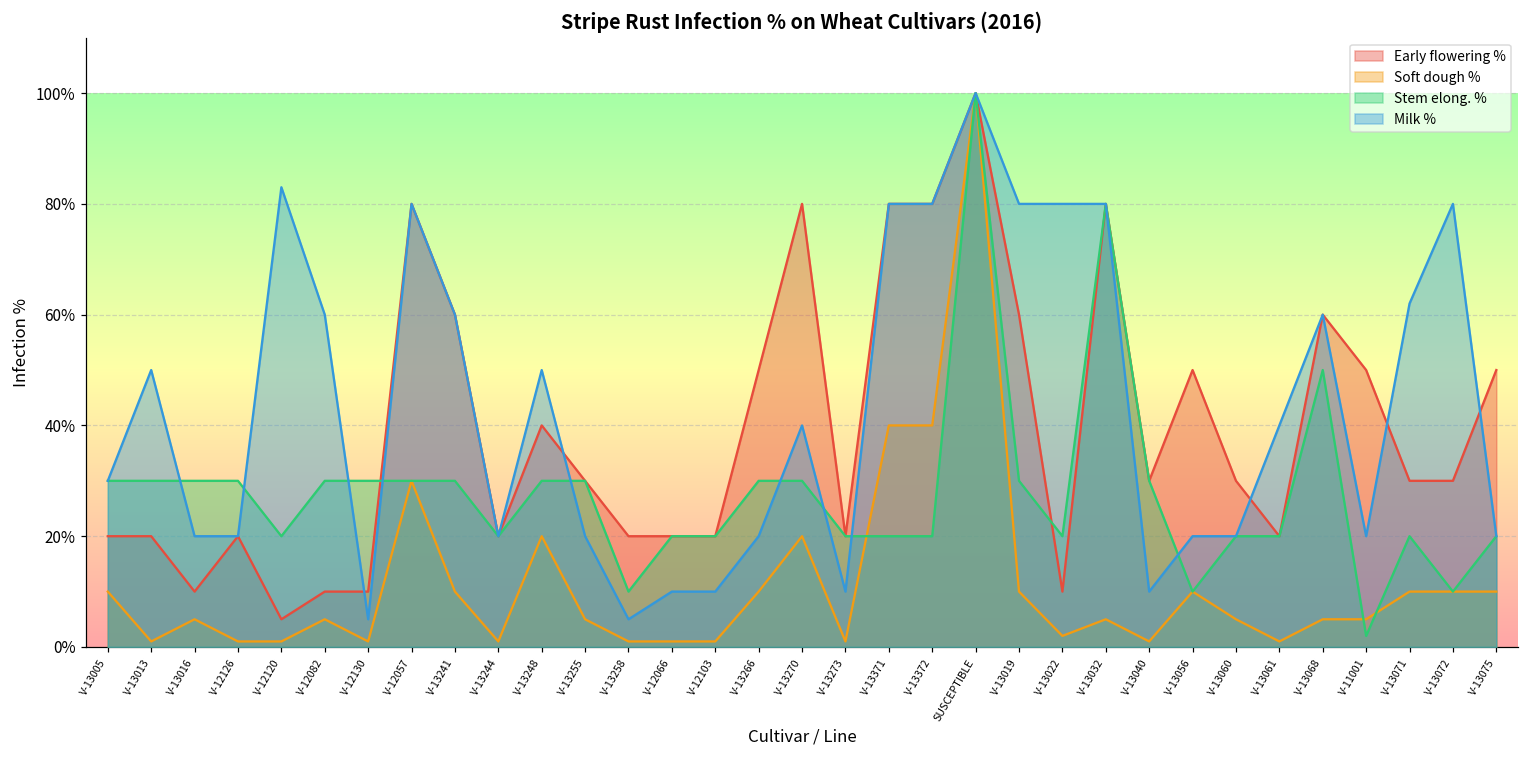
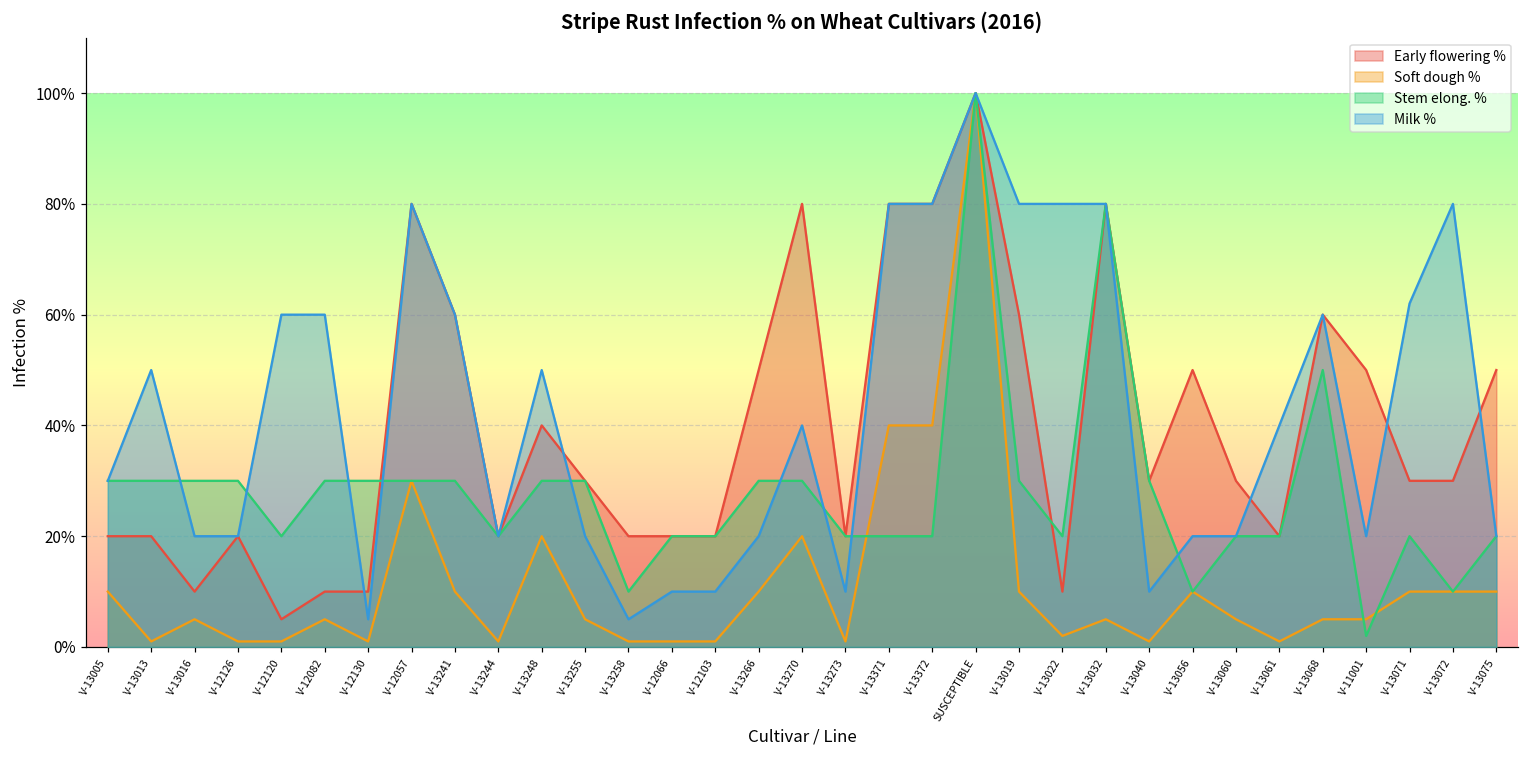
  {
    "Stem elong. %": {
      "V-13013": "30%",
      "V-13016": "30%",
      "V-12126": "30%",
      "V-12120": "20%",
      "V-12082": "30%",
      "V-12130": "30%",
      "V-13241": "30%",
      "V-13248": "30%",
      "V-13258": "10%",
      "V-13266": "30%",
      "V-13270": "30%",
      "V-13371": "20%",
      "V-13372": "20%",
      "V-13019": "30%",
      "V-13022": "20%",
      "V-13068": "50%",
      "V-11001": "2%",
      "V-13071": "20%"
    },
    "Milk %": {
      "V-13013": "50%",
      "V-13016": "20%",
-     "V-12120": "83%",
+     "V-12120": "60%",
      "V-12082": "60%",
      "V-12130": "5%",
      "V-13248": "50%",
      "V-13255": "20%",
      "V-13258": "5%",
      "V-12066": "10%",
      "V-12103": "10%",
      "V-13266": "20%",
      "V-13270": "40%",
      "V-13273": "10%",
      "V-13019": "80%",
      "V-13022": "80%",
      "V-13040": "10%",
      "V-13056": "20%",
      "V-13061": "40%",
      "V-11001": "20%",
      "V-13071": "62%",
      "V-13072": "80%"
    }
  }
